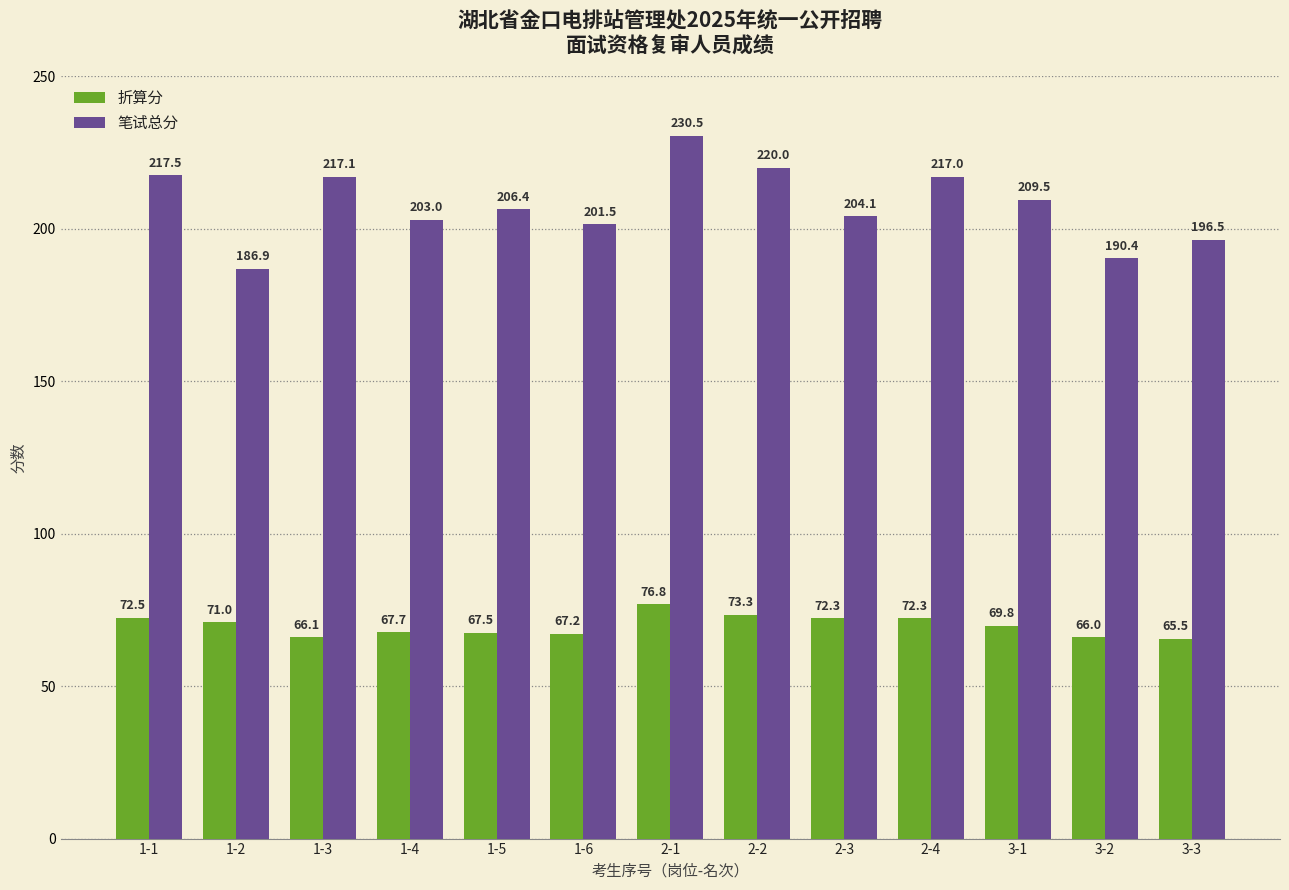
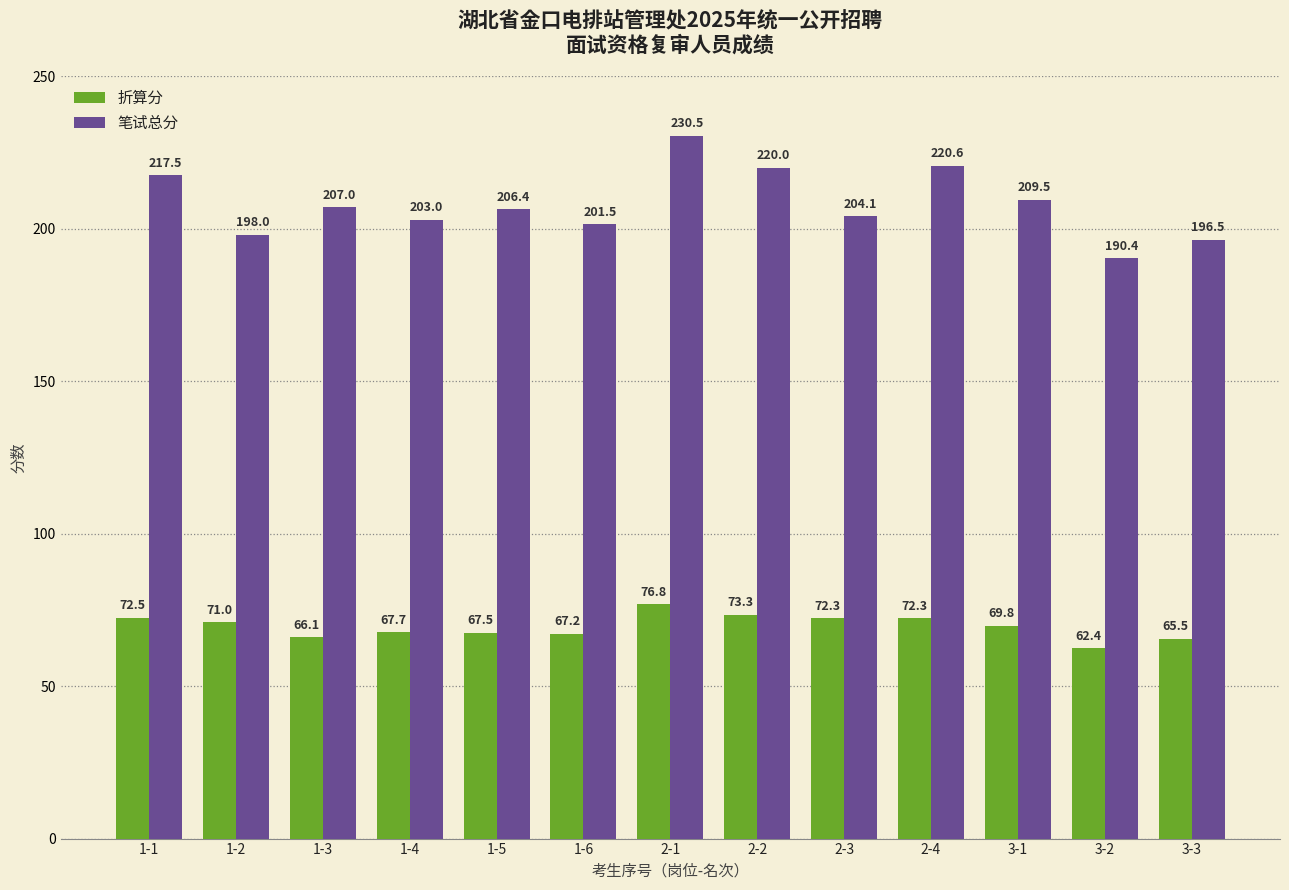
  {
    "折算分": {
      "1-1": 72.5,
      "1-2": 71.0,
      "1-3": 66.1,
      "1-4": 67.7,
      "1-5": 67.5,
      "1-6": 67.2,
      "2-1": 76.8,
      "2-2": 73.3,
      "2-3": 72.3,
      "2-4": 72.3,
      "3-1": 69.8,
-     "3-2": 66.0,
+     "3-2": 62.4,
      "3-3": 65.5
    },
    "笔试总分": {
      "1-1": 217.5,
-     "1-2": 186.9,
-     "1-3": 217.1,
+     "1-2": 198.0,
+     "1-3": 207.0,
      "1-4": 203.0,
      "1-5": 206.4,
      "1-6": 201.5,
      "2-1": 230.5,
      "2-2": 220.0,
      "2-3": 204.1,
-     "2-4": 217.0,
+     "2-4": 220.6,
      "3-1": 209.5,
      "3-2": 190.4,
      "3-3": 196.5
    }
  }
